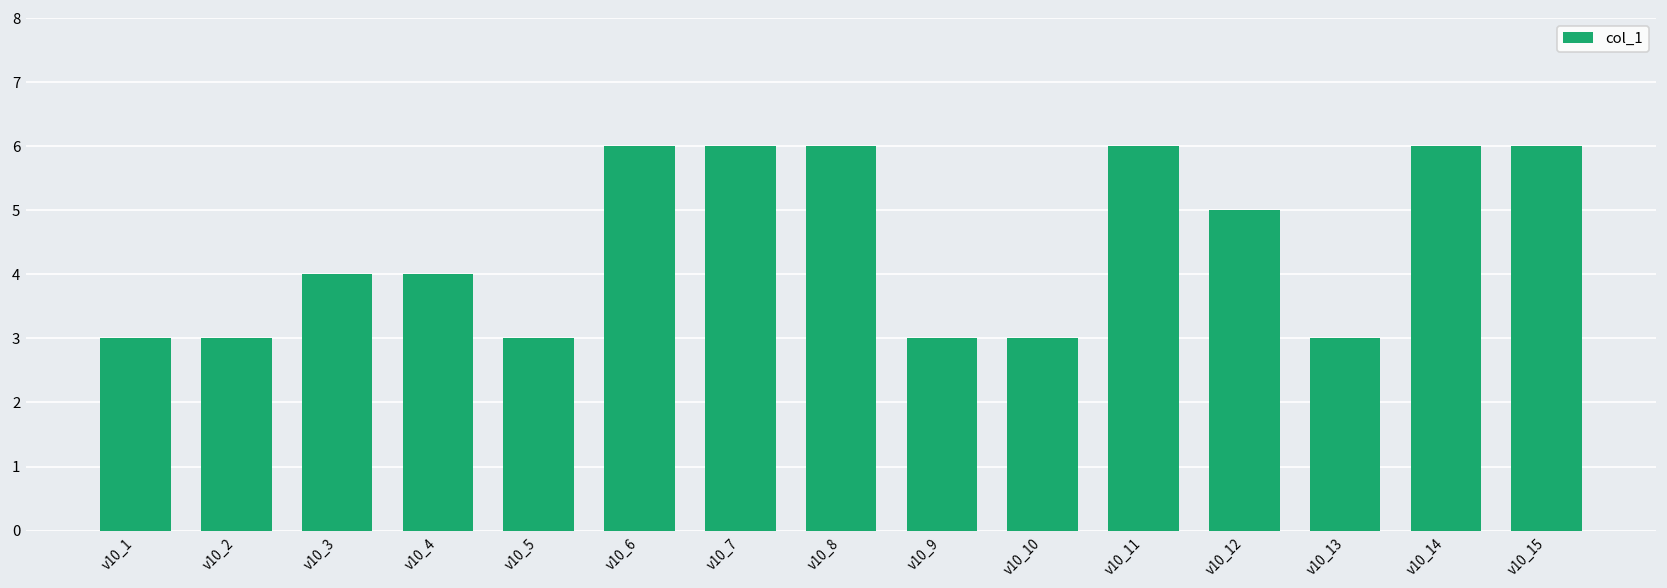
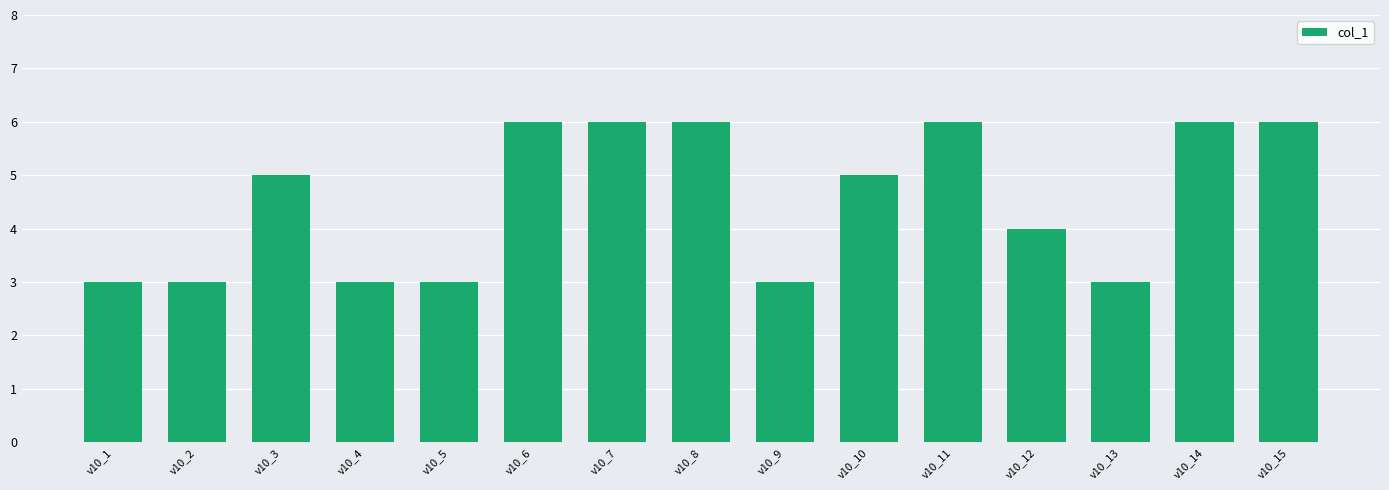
  {
    "v10_1": 3,
    "v10_2": 3,
-   "v10_3": 4,
-   "v10_4": 4,
+   "v10_3": 5,
+   "v10_4": 3,
    "v10_5": 3,
    "v10_6": 6,
    "v10_7": 6,
    "v10_8": 6,
    "v10_9": 3,
-   "v10_10": 3,
+   "v10_10": 5,
    "v10_11": 6,
-   "v10_12": 5,
+   "v10_12": 4,
    "v10_13": 3,
    "v10_14": 6,
    "v10_15": 6
  }
